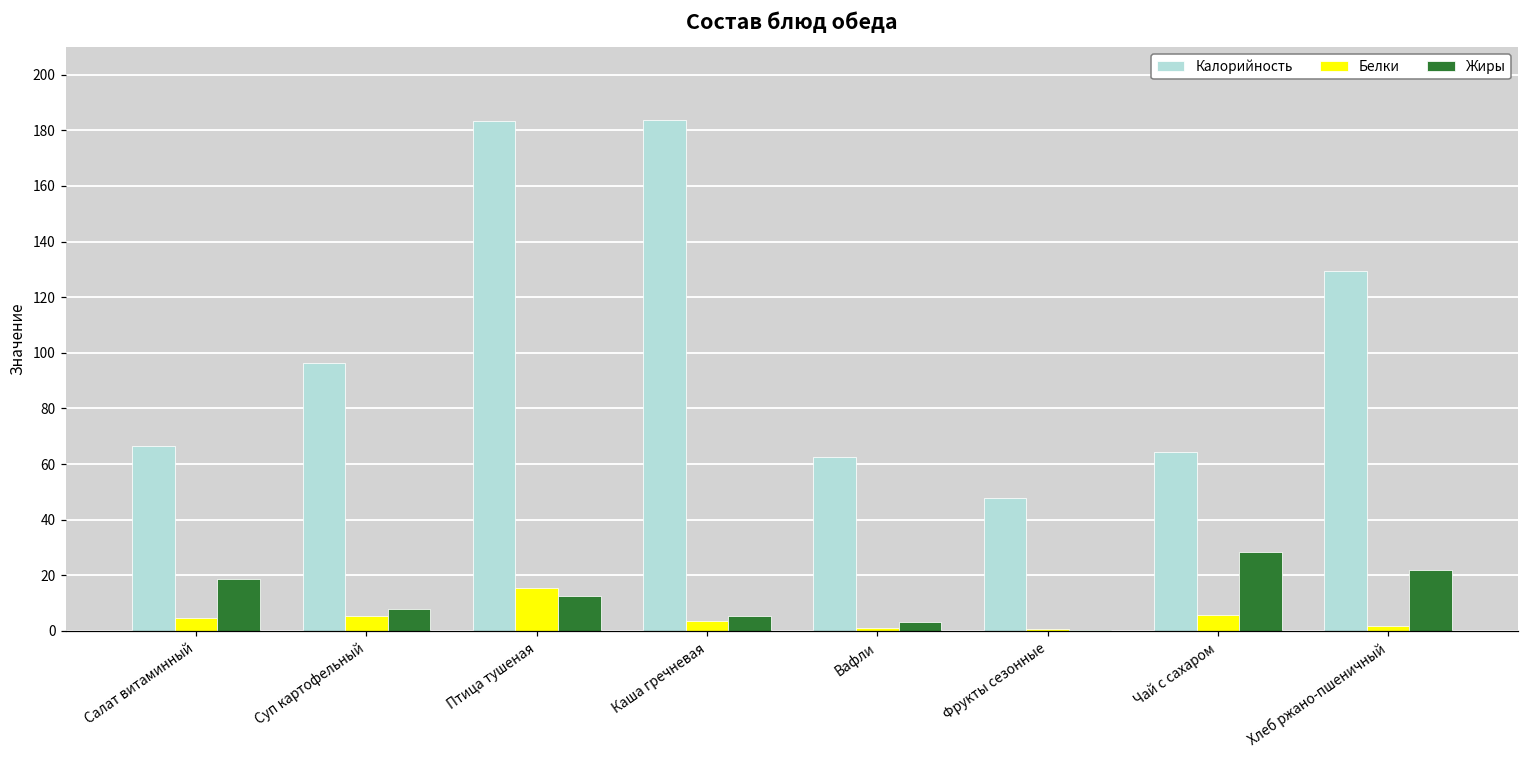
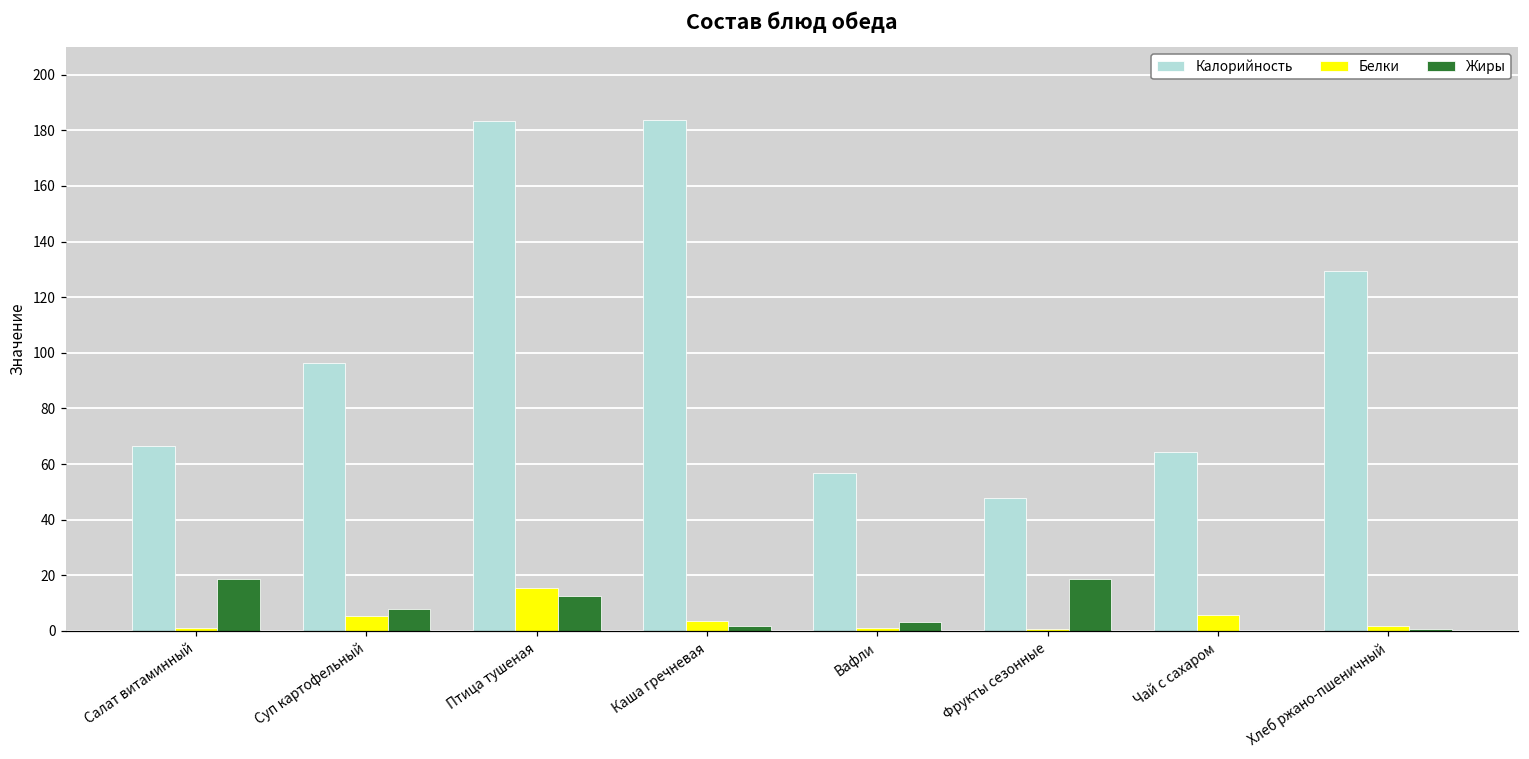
  {
    "Калорийность": {
      "Салат витаминный": 66,
      "Суп картофельный": 96,
      "Птица тушеная": 183,
      "Каша гречневая": 184,
-     "Вафли": 63,
+     "Вафли": 57,
      "Фрукты сезонные": 48,
      "Чай с сахаром": 64,
      "Хлеб ржано-пшеничный": 129
    },
    "Белки": {
-     "Салат витаминный": 5,
+     "Салат витаминный": 1,
      "Суп картофельный": 5,
      "Птица тушеная": 16,
      "Каша гречневая": 4,
      "Вафли": 1,
      "Чай с сахаром": 6,
      "Хлеб ржано-пшеничный": 2
    },
    "Жиры": {
      "Салат витаминный": 19,
      "Суп картофельный": 8,
      "Птица тушеная": 12,
-     "Каша гречневая": 5,
+     "Каша гречневая": 2,
      "Вафли": 3,
-     "Фрукты сезонные": 0,
-     "Чай с сахаром": 28,
-     "Хлеб ржано-пшеничный": 22
+     "Фрукты сезонные": 19,
+     "Чай с сахаром": 0,
+     "Хлеб ржано-пшеничный": 1
    }
  }
